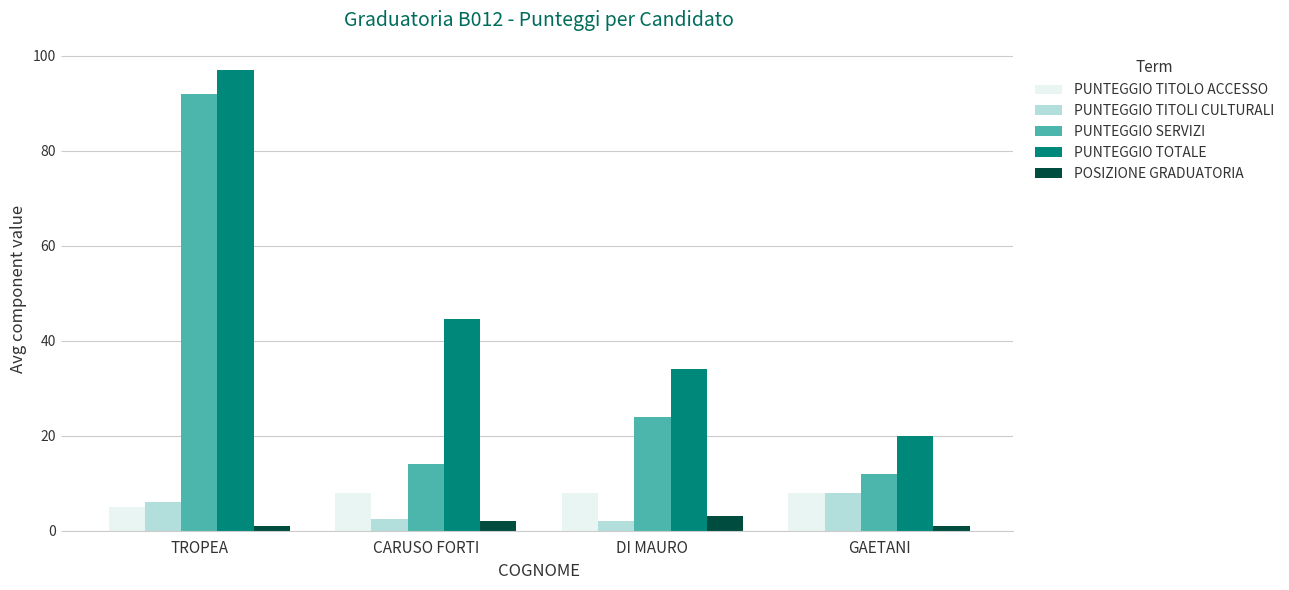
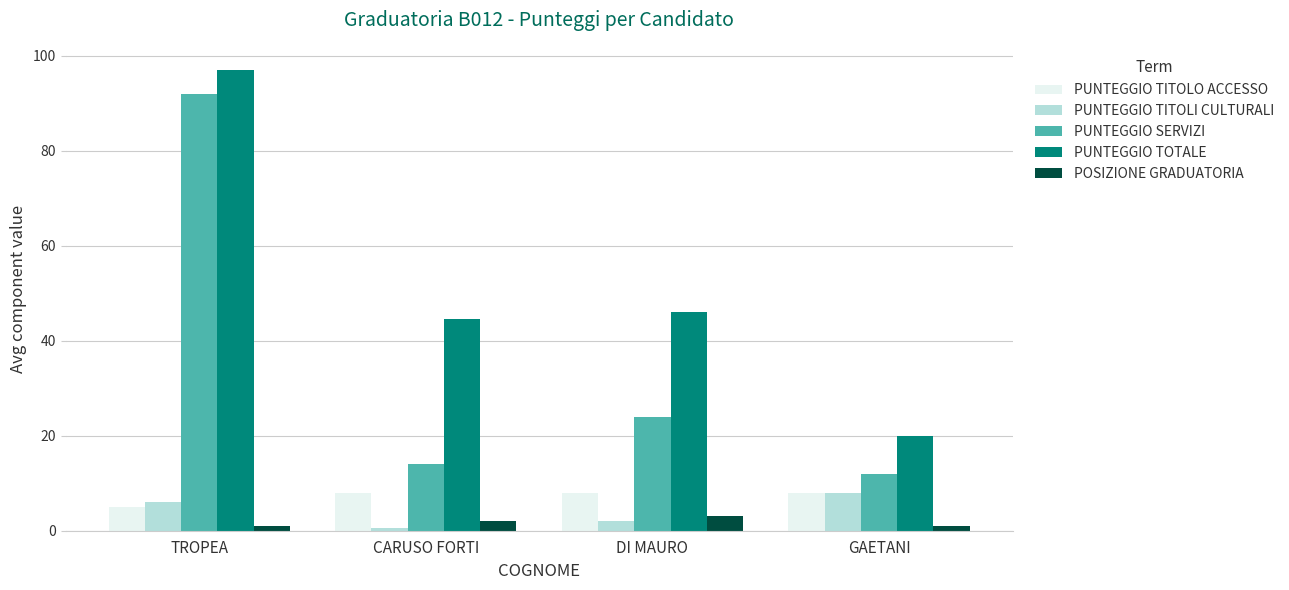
  {
    "PUNTEGGIO TITOLO ACCESSO": {
      "TROPEA": 5,
      "CARUSO FORTI": 8,
      "DI MAURO": 8,
      "GAETANI": 8
    },
    "PUNTEGGIO TITOLI CULTURALI": {
      "TROPEA": 6,
-     "CARUSO FORTI": 3,
+     "CARUSO FORTI": 1,
      "DI MAURO": 2,
      "GAETANI": 8
    },
    "PUNTEGGIO SERVIZI": {
      "TROPEA": 92,
      "CARUSO FORTI": 14,
      "DI MAURO": 24,
      "GAETANI": 12
    },
    "PUNTEGGIO TOTALE": {
      "TROPEA": 97,
      "CARUSO FORTI": 45,
-     "DI MAURO": 34,
+     "DI MAURO": 46,
      "GAETANI": 20
    },
    "POSIZIONE GRADUATORIA": {
      "TROPEA": 1,
      "CARUSO FORTI": 2,
      "DI MAURO": 3,
      "GAETANI": 1
    }
  }
